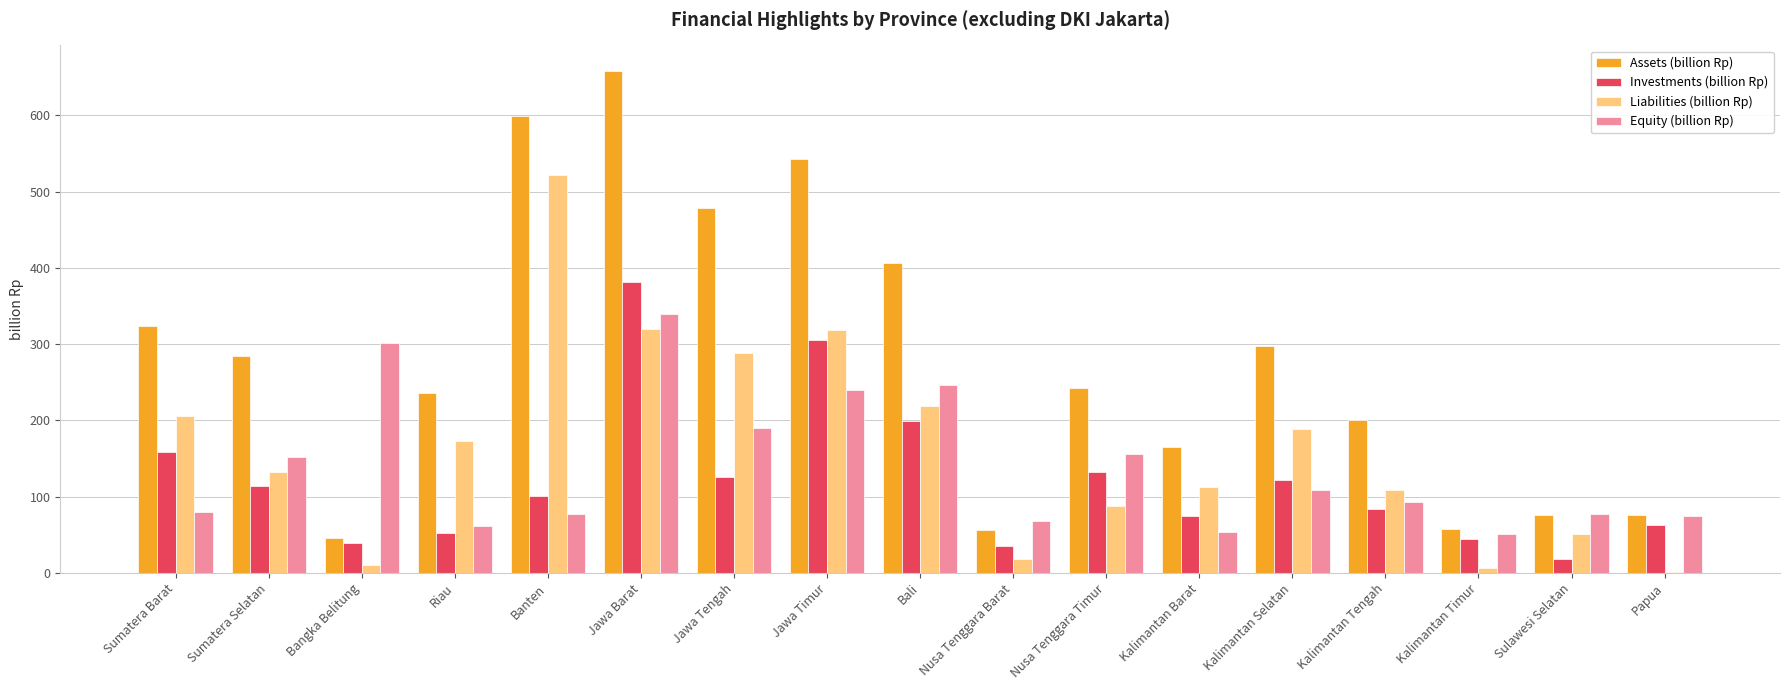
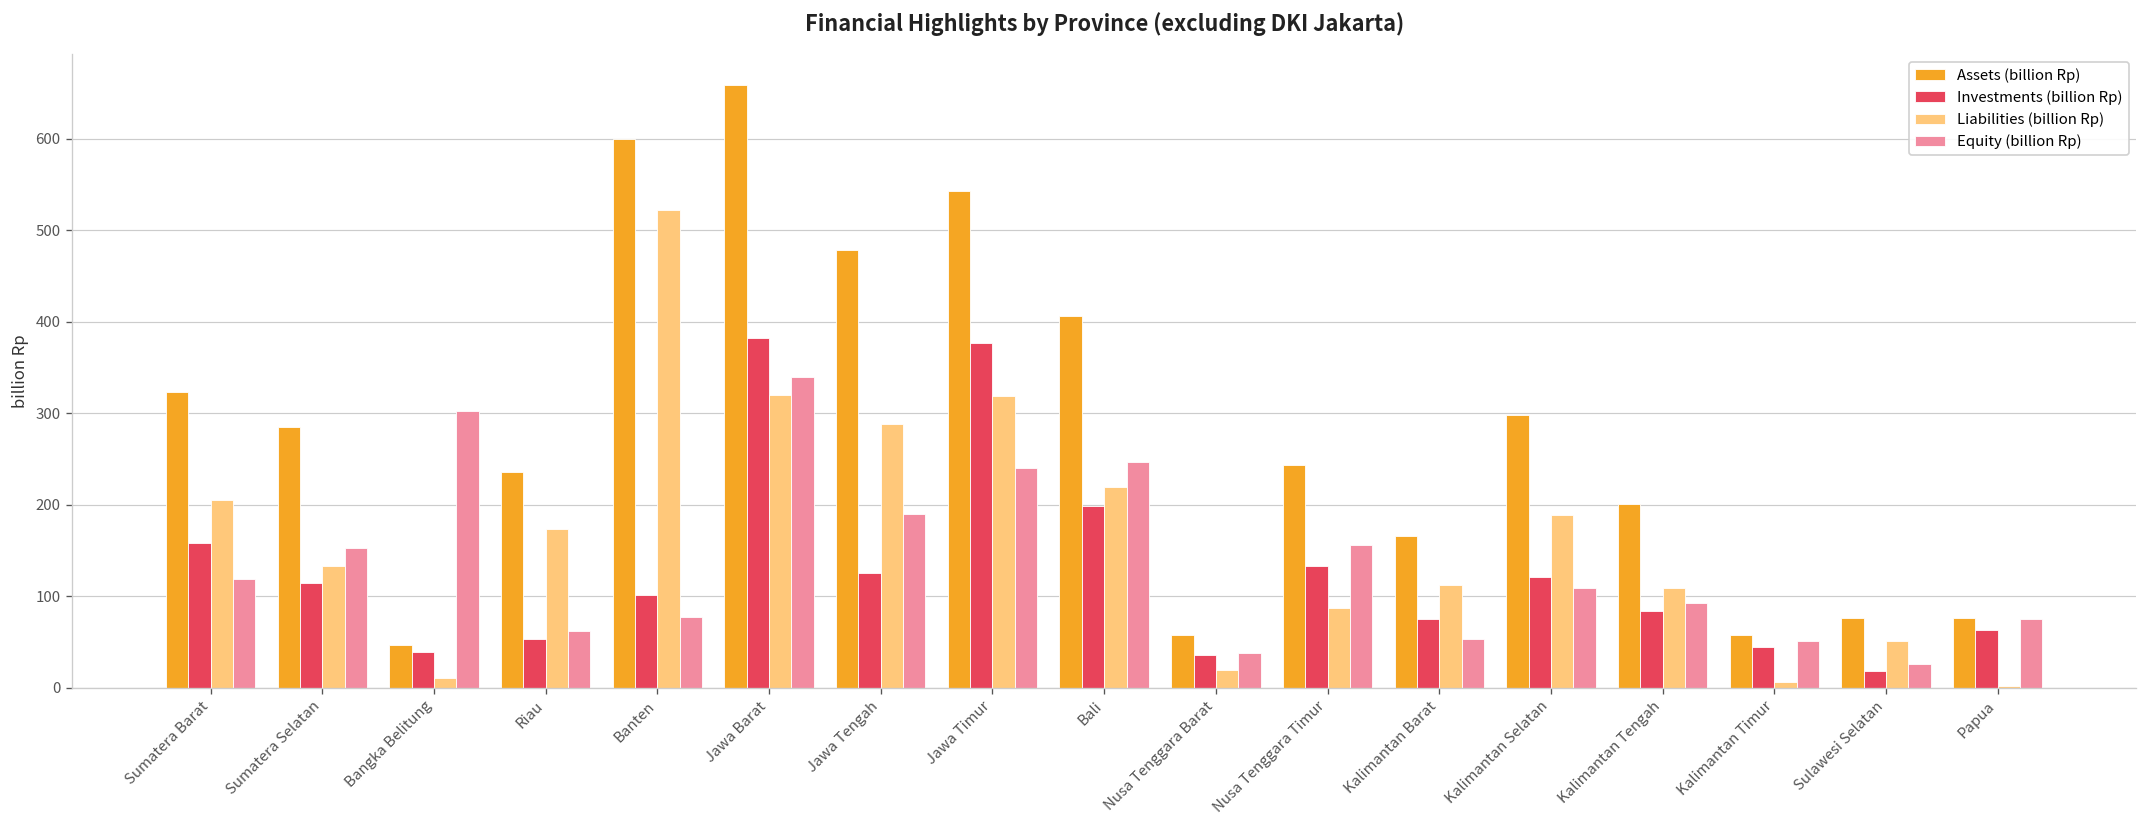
  {
    "Assets (billion Rp)": {
      "Sumatera Barat": 320,
      "Sumatera Selatan": 290,
      "Bangka Belitung": 50,
      "Riau": 240,
      "Banten": 600,
      "Jawa Barat": 660,
      "Jawa Tengah": 480,
      "Jawa Timur": 540,
      "Bali": 410,
      "Nusa Tenggara Barat": 60,
      "Nusa Tenggara Timur": 240,
      "Kalimantan Barat": 170,
      "Kalimantan Selatan": 300,
      "Kalimantan Tengah": 200,
      "Kalimantan Timur": 60,
      "Sulawesi Selatan": 80,
      "Papua": 80
    },
    "Investments (billion Rp)": {
      "Sumatera Barat": 160,
      "Sumatera Selatan": 110,
      "Bangka Belitung": 40,
      "Riau": 50,
      "Banten": 100,
      "Jawa Barat": 380,
      "Jawa Tengah": 130,
-     "Jawa Timur": 310,
+     "Jawa Timur": 380,
      "Bali": 200,
      "Nusa Tenggara Barat": 40,
      "Nusa Tenggara Timur": 130,
      "Kalimantan Barat": 70,
      "Kalimantan Selatan": 120,
      "Kalimantan Tengah": 80,
      "Kalimantan Timur": 40,
      "Sulawesi Selatan": 20,
      "Papua": 60
    },
    "Liabilities (billion Rp)": {
      "Sumatera Barat": 210,
      "Sumatera Selatan": 130,
      "Bangka Belitung": 10,
      "Riau": 170,
      "Banten": 520,
      "Jawa Barat": 320,
      "Jawa Tengah": 290,
      "Jawa Timur": 320,
      "Bali": 220,
      "Nusa Tenggara Barat": 20,
      "Nusa Tenggara Timur": 90,
      "Kalimantan Barat": 110,
      "Kalimantan Selatan": 190,
      "Kalimantan Tengah": 110,
      "Kalimantan Timur": 10,
      "Sulawesi Selatan": 50
    },
    "Equity (billion Rp)": {
-     "Sumatera Barat": 80,
+     "Sumatera Barat": 120,
      "Sumatera Selatan": 150,
      "Bangka Belitung": 300,
      "Riau": 60,
      "Banten": 80,
      "Jawa Barat": 340,
      "Jawa Tengah": 190,
      "Jawa Timur": 240,
      "Bali": 250,
-     "Nusa Tenggara Barat": 70,
+     "Nusa Tenggara Barat": 40,
      "Nusa Tenggara Timur": 160,
      "Kalimantan Barat": 50,
      "Kalimantan Selatan": 110,
      "Kalimantan Tengah": 90,
      "Kalimantan Timur": 50,
-     "Sulawesi Selatan": 80,
+     "Sulawesi Selatan": 30,
      "Papua": 70
    }
  }
